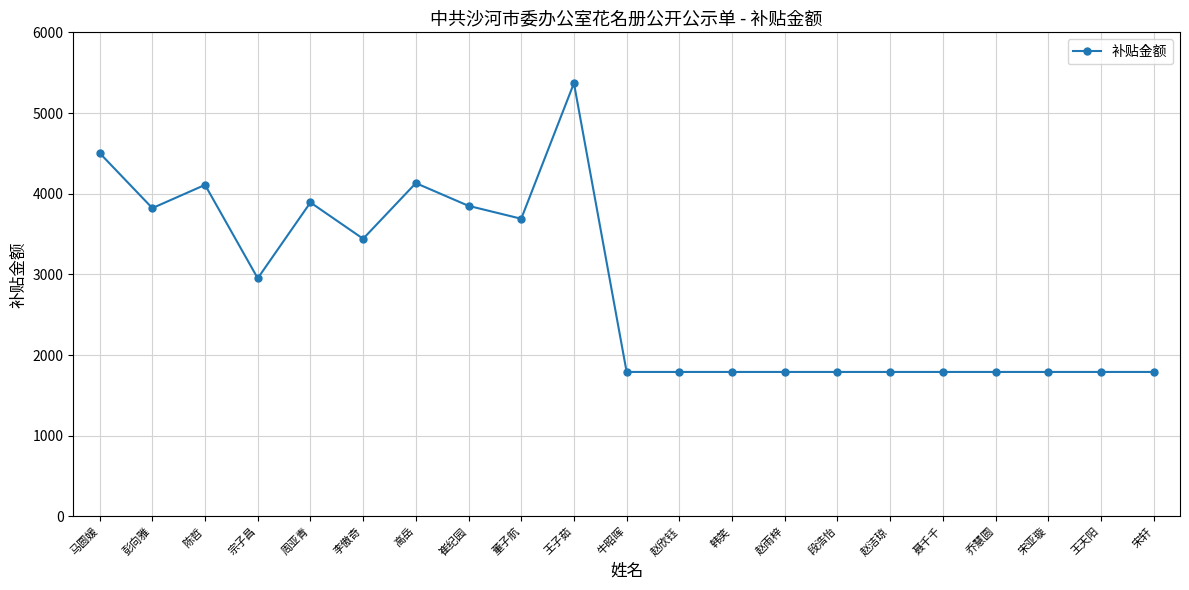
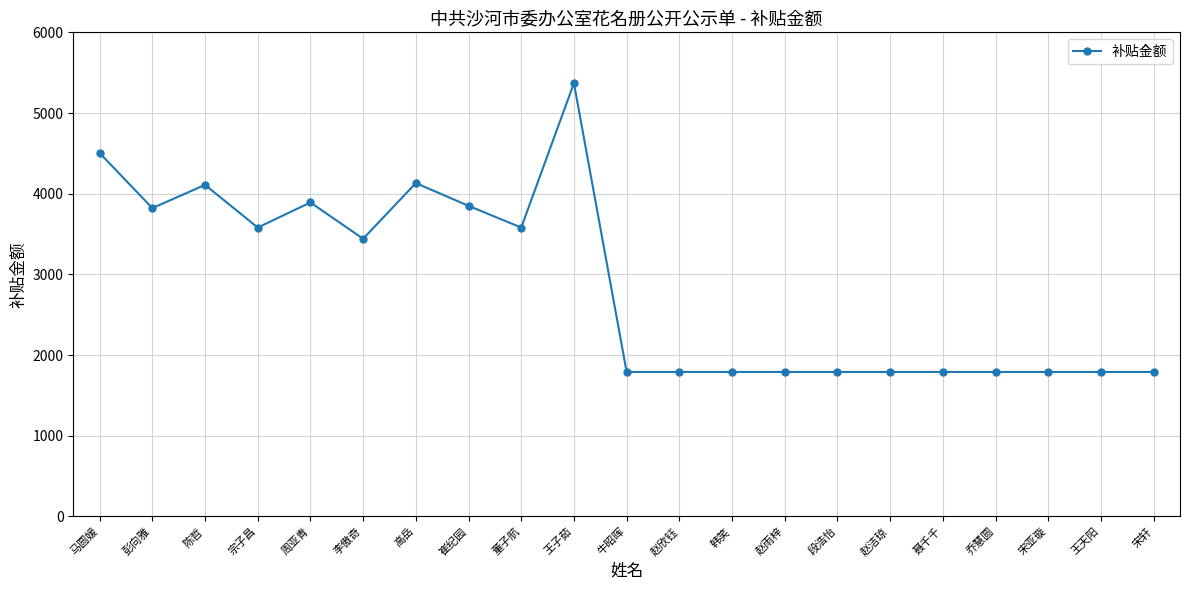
  {
    "马圆媛": 4500,
    "彭向雅": 3800,
    "陈哲": 4100,
-   "宗子昌": 3000,
+   "宗子昌": 3600,
    "周亚青": 3900,
    "李傲奇": 3400,
    "高岳": 4100,
    "崔纪园": 3800,
-   "董子航": 3700,
+   "董子航": 3600,
    "王子茹": 5400,
    "牛昭晖": 1800,
    "赵欣钰": 1800,
    "韩笑": 1800,
    "赵雨梓": 1800,
    "段浩怡": 1800,
    "赵洁琼": 1800,
    "聂千千": 1800,
    "乔慧圆": 1800,
    "宋亚璇": 1800,
    "王天阳": 1800,
    "宋轩": 1800
  }
